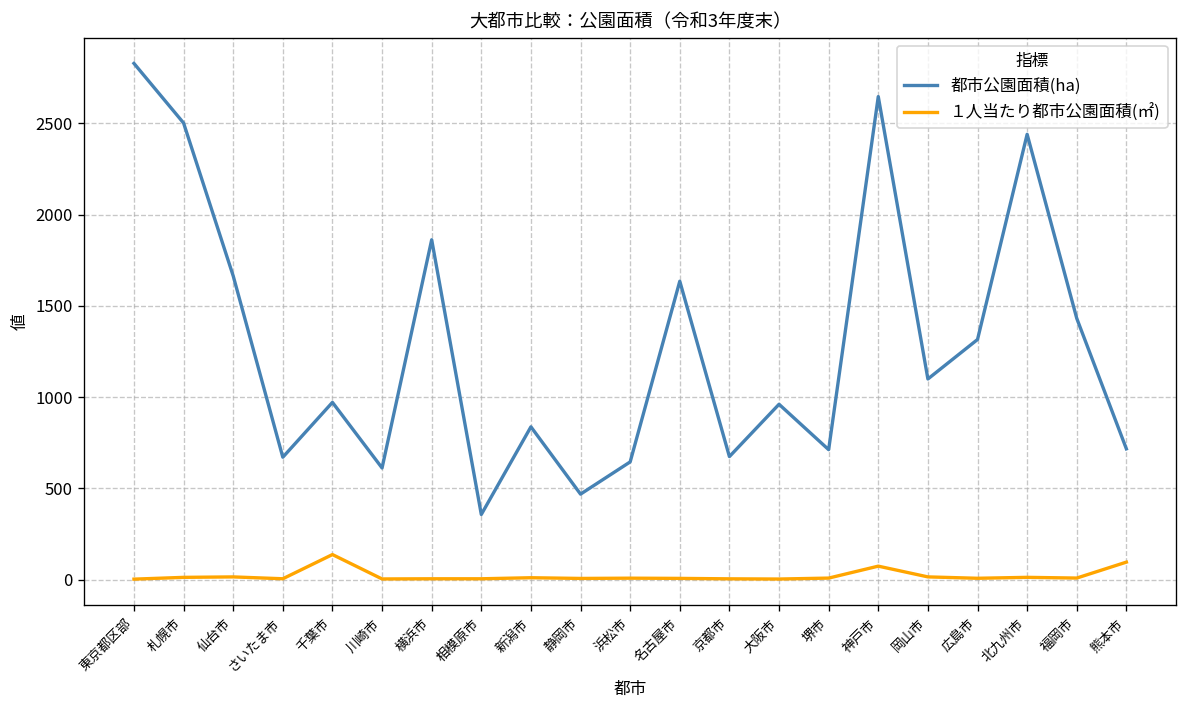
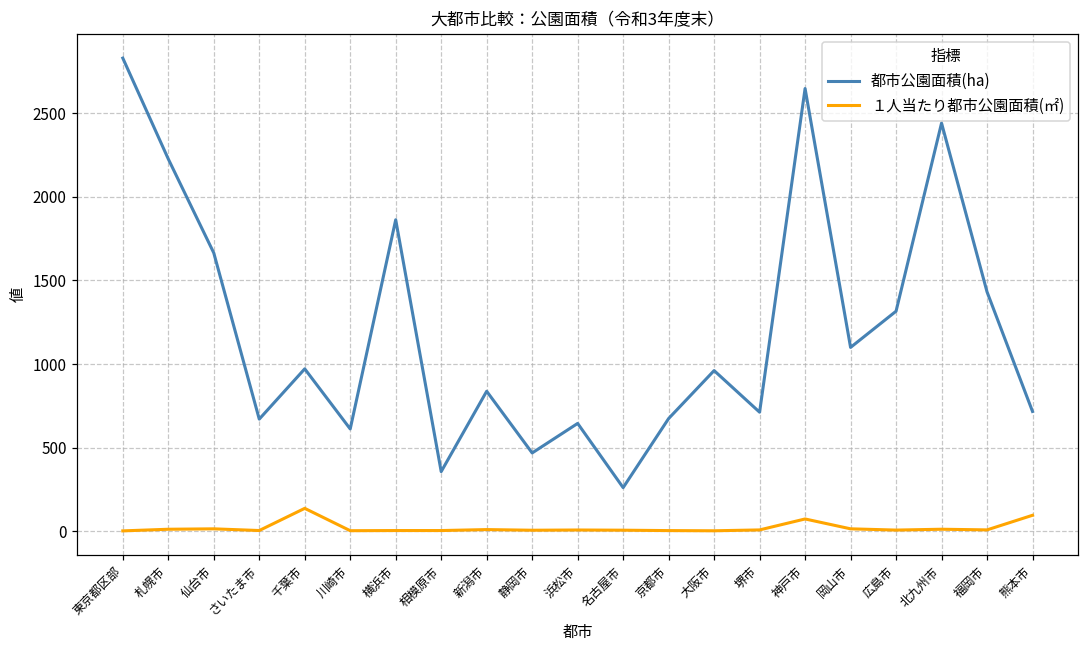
  {
    "都市公園面積(ha)": {
      "東京都区部": 2830,
-     "札幌市": 2500,
+     "札幌市": 2230,
      "仙台市": 1660,
      "さいたま市": 670,
      "千葉市": 970,
      "川崎市": 610,
      "横浜市": 1860,
      "相模原市": 360,
      "新潟市": 840,
      "静岡市": 470,
      "浜松市": 650,
-     "名古屋市": 1640,
+     "名古屋市": 260,
      "京都市": 670,
      "大阪市": 960,
      "堺市": 710,
      "神戸市": 2650,
      "岡山市": 1100,
      "広島市": 1320,
      "北九州市": 2440,
      "福岡市": 1430,
      "熊本市": 720
    },
    "１人当たり都市公園面積(㎡)": {
      "東京都区部": 0,
      "札幌市": 10,
      "仙台市": 20,
      "さいたま市": 10,
      "千葉市": 140,
      "川崎市": 0,
      "横浜市": 0,
      "相模原市": 0,
      "新潟市": 10,
      "静岡市": 10,
      "浜松市": 10,
      "名古屋市": 10,
      "京都市": 0,
      "大阪市": 0,
      "堺市": 10,
      "神戸市": 70,
      "岡山市": 20,
      "広島市": 10,
      "北九州市": 10,
      "福岡市": 10,
      "熊本市": 100
    }
  }
